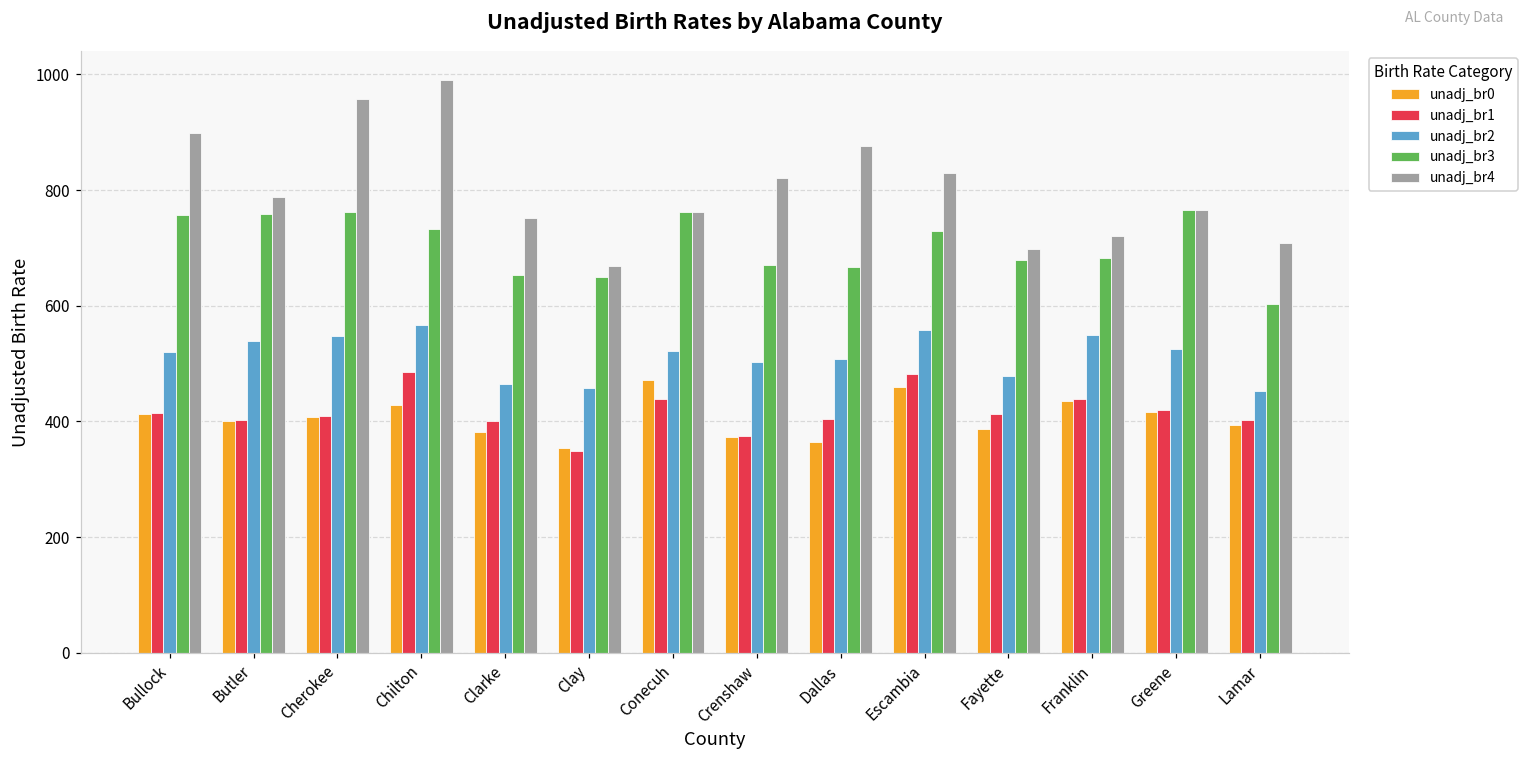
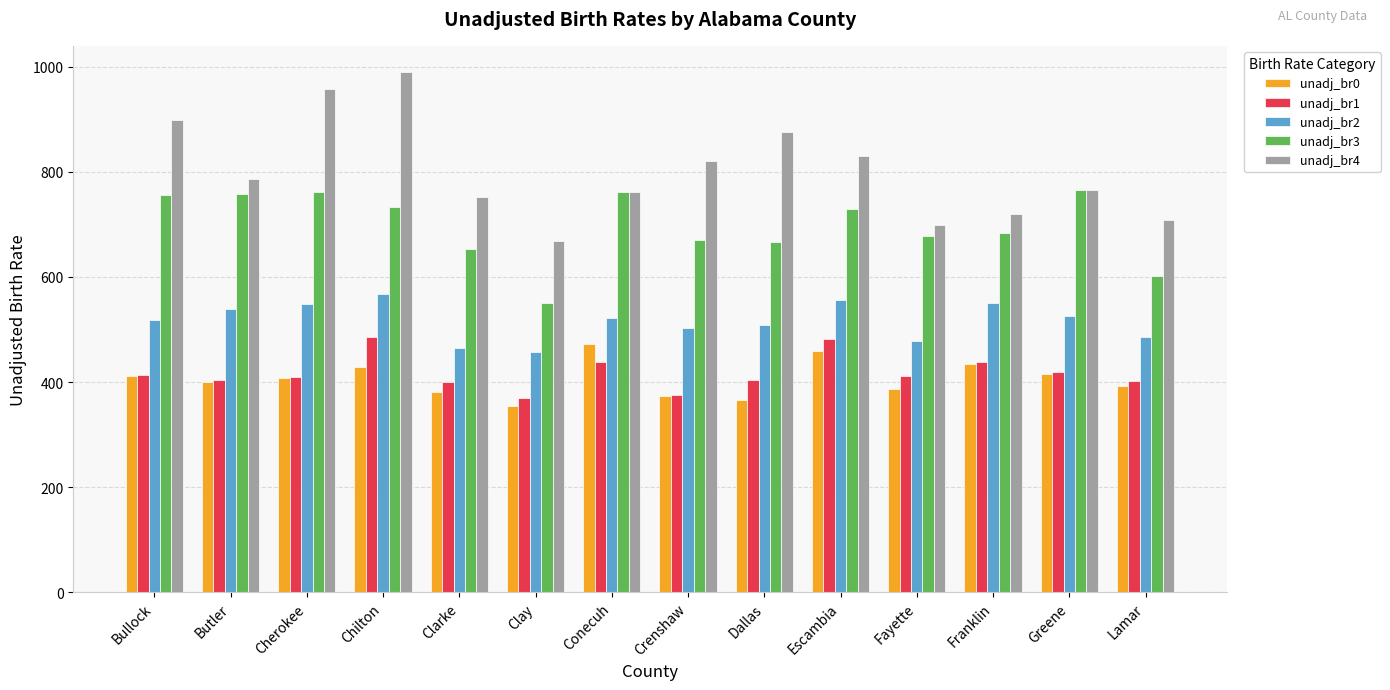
  {
    "unadj_br0": {
      "Bullock": 410,
      "Butler": 400,
      "Cherokee": 410,
      "Chilton": 430,
      "Clarke": 380,
      "Clay": 350,
      "Conecuh": 470,
      "Crenshaw": 370,
      "Dallas": 370,
      "Escambia": 460,
      "Fayette": 390,
      "Franklin": 440,
      "Greene": 420,
      "Lamar": 390
    },
    "unadj_br1": {
      "Bullock": 410,
      "Butler": 400,
      "Cherokee": 410,
      "Chilton": 490,
      "Clarke": 400,
-     "Clay": 350,
+     "Clay": 370,
      "Conecuh": 440,
      "Crenshaw": 380,
      "Dallas": 400,
      "Escambia": 480,
      "Fayette": 410,
      "Franklin": 440,
      "Greene": 420,
      "Lamar": 400
    },
    "unadj_br2": {
      "Bullock": 520,
      "Butler": 540,
      "Cherokee": 550,
      "Chilton": 570,
      "Clarke": 460,
      "Clay": 460,
      "Conecuh": 520,
      "Crenshaw": 500,
      "Dallas": 510,
      "Escambia": 560,
      "Fayette": 480,
      "Franklin": 550,
      "Greene": 530,
-     "Lamar": 450
+     "Lamar": 490
    },
    "unadj_br3": {
      "Bullock": 760,
      "Butler": 760,
      "Cherokee": 760,
      "Chilton": 730,
      "Clarke": 650,
-     "Clay": 650,
+     "Clay": 550,
      "Conecuh": 760,
      "Crenshaw": 670,
      "Dallas": 670,
      "Escambia": 730,
      "Fayette": 680,
      "Franklin": 680,
      "Greene": 770,
      "Lamar": 600
    },
    "unadj_br4": {
      "Bullock": 900,
      "Butler": 790,
      "Cherokee": 960,
      "Chilton": 990,
      "Clarke": 750,
      "Clay": 670,
      "Conecuh": 760,
      "Crenshaw": 820,
      "Dallas": 880,
      "Escambia": 830,
      "Fayette": 700,
      "Franklin": 720,
      "Greene": 770,
      "Lamar": 710
    }
  }
